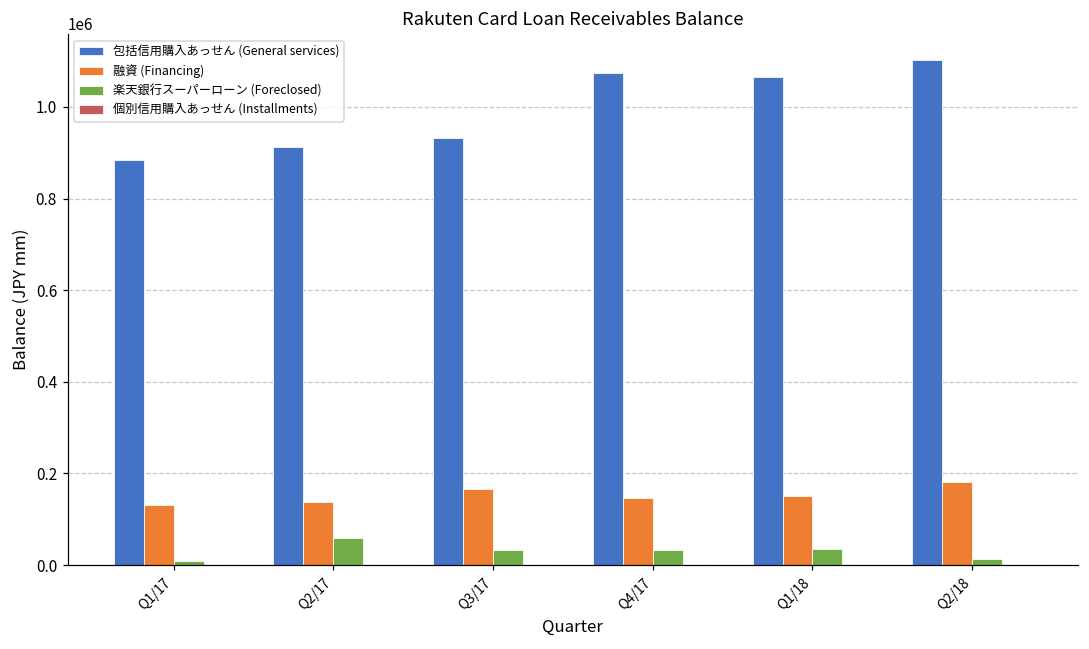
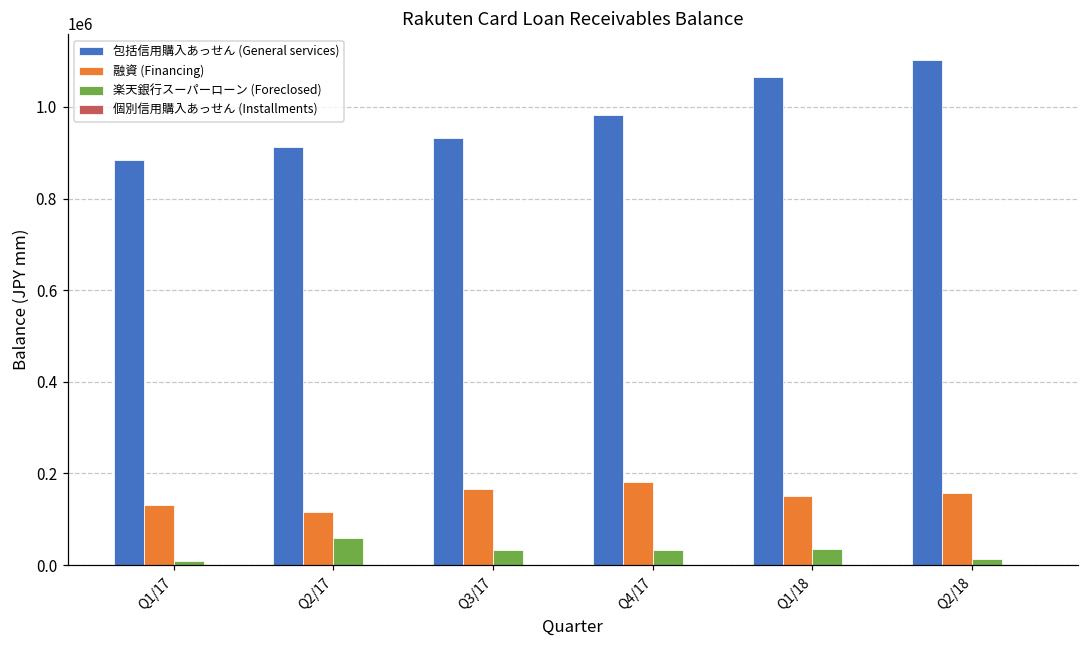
  {
    "包括信用購入あっせん (General services)": {
      "Q1/17": 880000,
      "Q2/17": 910000,
      "Q3/17": 930000,
-     "Q4/17": 1070000,
+     "Q4/17": 980000,
      "Q1/18": 1060000,
      "Q2/18": 1100000
    },
    "融資 (Financing)": {
      "Q1/17": 130000,
-     "Q2/17": 140000,
+     "Q2/17": 110000,
      "Q3/17": 170000,
-     "Q4/17": 150000,
+     "Q4/17": 180000,
      "Q1/18": 150000,
-     "Q2/18": 180000
+     "Q2/18": 160000
    },
    "楽天銀行スーパーローン (Foreclosed)": {
      "Q1/17": 10000,
      "Q2/17": 60000,
      "Q3/17": 30000,
      "Q4/17": 30000,
      "Q1/18": 30000,
      "Q2/18": 10000
    }
  }
